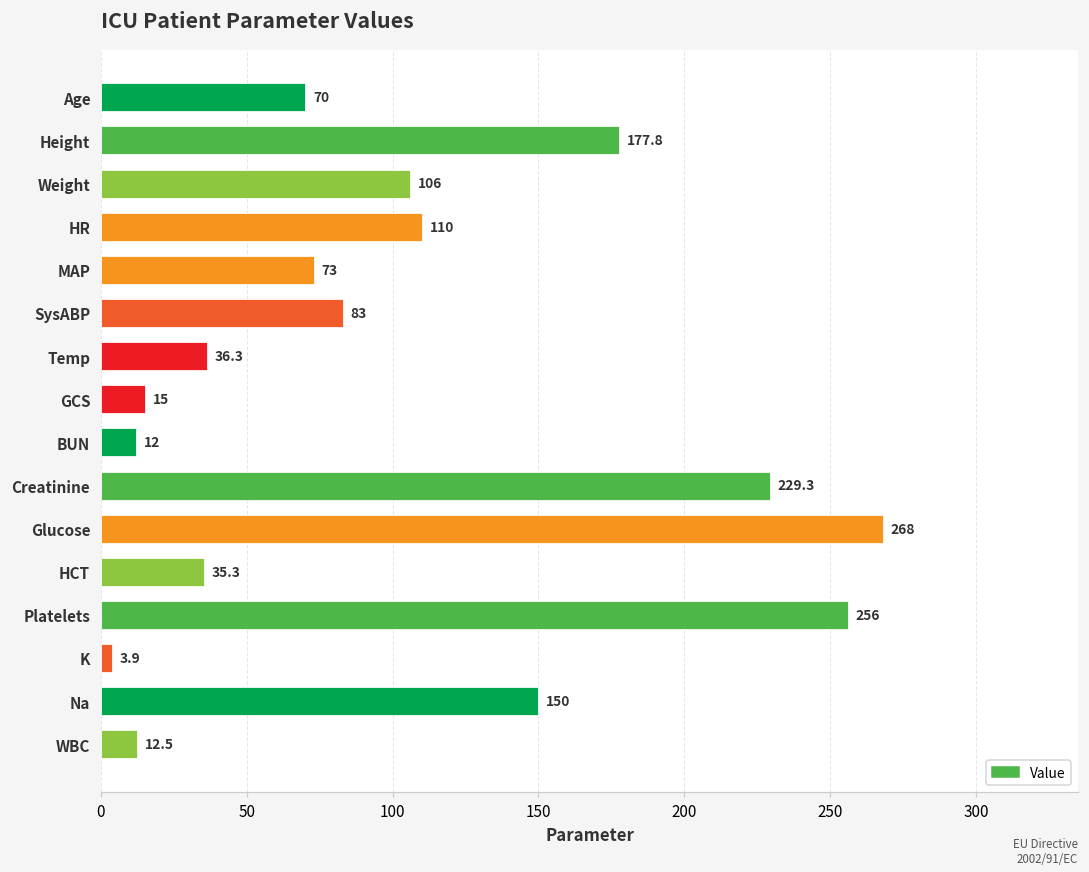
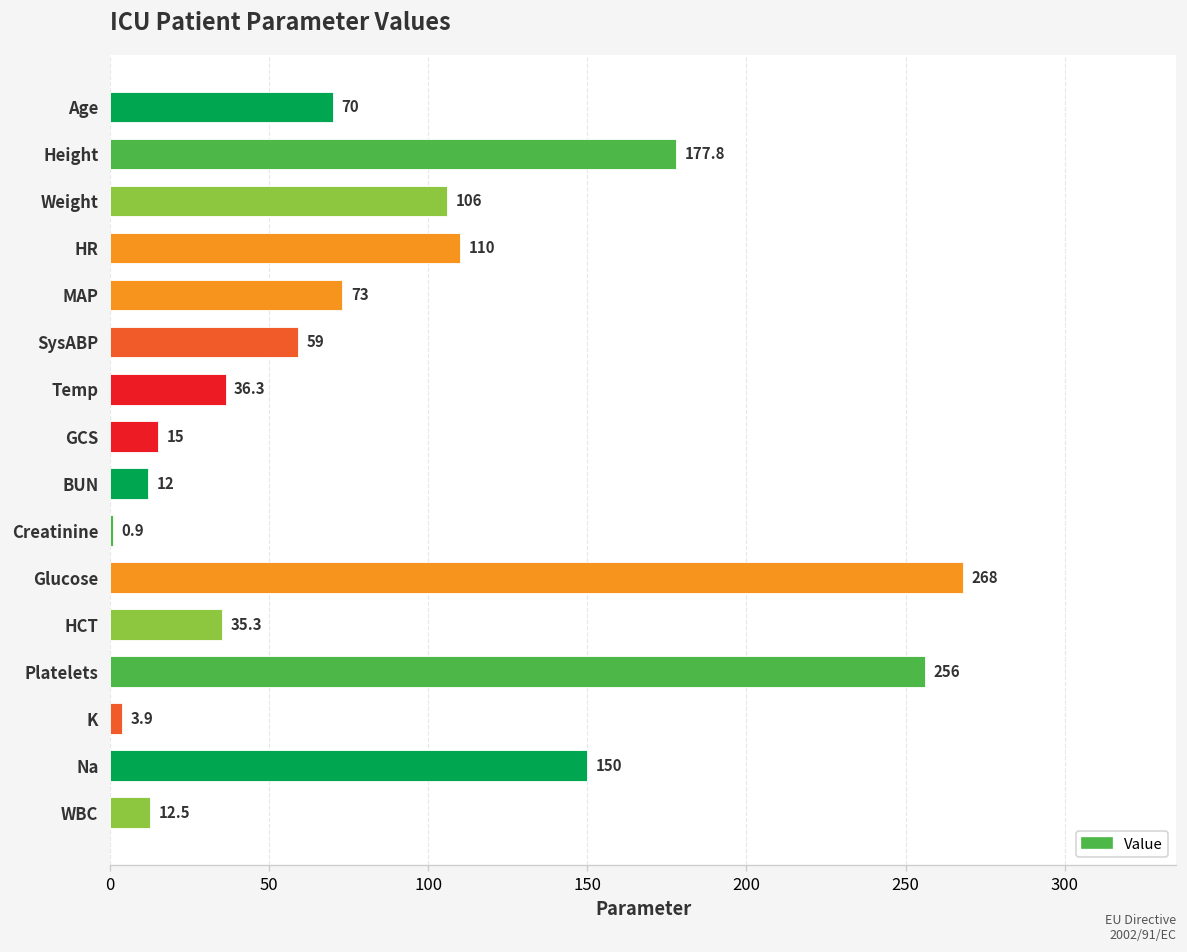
  {
    "Age": 70,
    "Height": 177.8,
    "Weight": 106,
    "HR": 110,
    "MAP": 73,
-   "SysABP": 83,
+   "SysABP": 59,
    "Temp": 36.3,
    "GCS": 15,
    "BUN": 12,
-   "Creatinine": 229.3,
+   "Creatinine": 0.9,
    "Glucose": 268,
    "HCT": 35.3,
    "Platelets": 256,
    "K": 3.9,
    "Na": 150,
    "WBC": 12.5
  }
